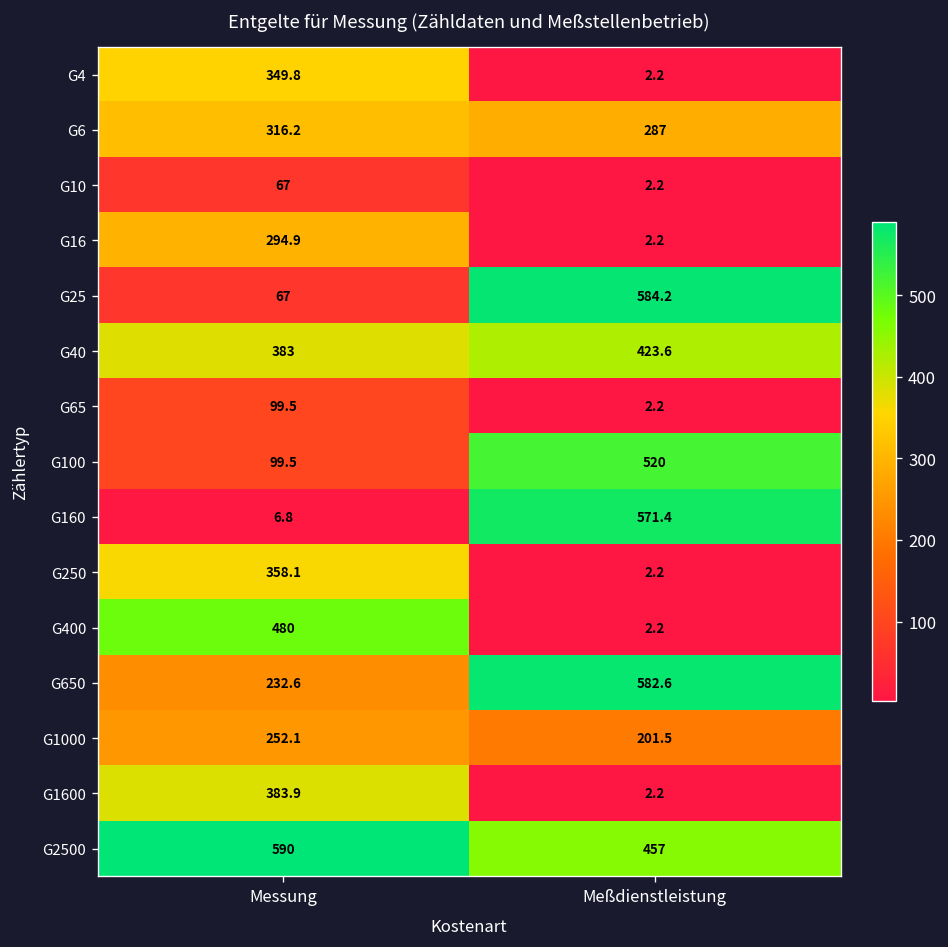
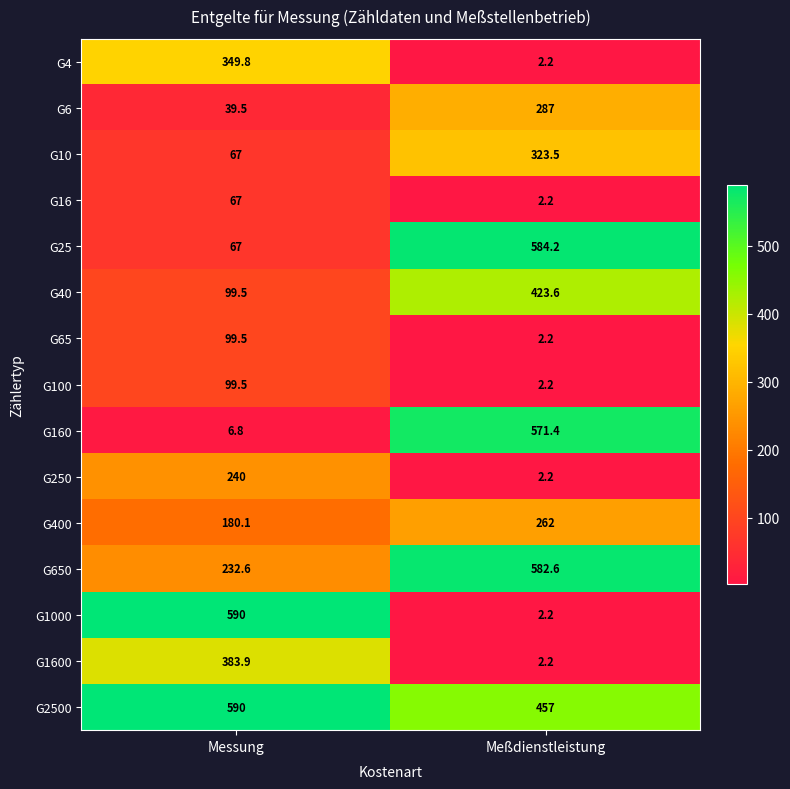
  {
    "G4": {
      "Messung": 349.8,
      "Meßdienstleistung": 2.2
    },
    "G6": {
-     "Messung": 316.2,
+     "Messung": 39.5,
      "Meßdienstleistung": 287
    },
    "G10": {
      "Messung": 67,
-     "Meßdienstleistung": 2.2
+     "Meßdienstleistung": 323.5
    },
    "G16": {
-     "Messung": 294.9,
+     "Messung": 67,
      "Meßdienstleistung": 2.2
    },
    "G25": {
      "Messung": 67,
      "Meßdienstleistung": 584.2
    },
    "G40": {
-     "Messung": 383,
+     "Messung": 99.5,
      "Meßdienstleistung": 423.6
    },
    "G65": {
      "Messung": 99.5,
      "Meßdienstleistung": 2.2
    },
    "G100": {
      "Messung": 99.5,
-     "Meßdienstleistung": 520
+     "Meßdienstleistung": 2.2
    },
    "G160": {
      "Messung": 6.8,
      "Meßdienstleistung": 571.4
    },
    "G250": {
-     "Messung": 358.1,
+     "Messung": 240,
      "Meßdienstleistung": 2.2
    },
    "G400": {
-     "Messung": 480,
-     "Meßdienstleistung": 2.2
+     "Messung": 180.1,
+     "Meßdienstleistung": 262
    },
    "G650": {
      "Messung": 232.6,
      "Meßdienstleistung": 582.6
    },
    "G1000": {
-     "Messung": 252.1,
-     "Meßdienstleistung": 201.5
+     "Messung": 590,
+     "Meßdienstleistung": 2.2
    },
    "G1600": {
      "Messung": 383.9,
      "Meßdienstleistung": 2.2
    },
    "G2500": {
      "Messung": 590,
      "Meßdienstleistung": 457
    }
  }
